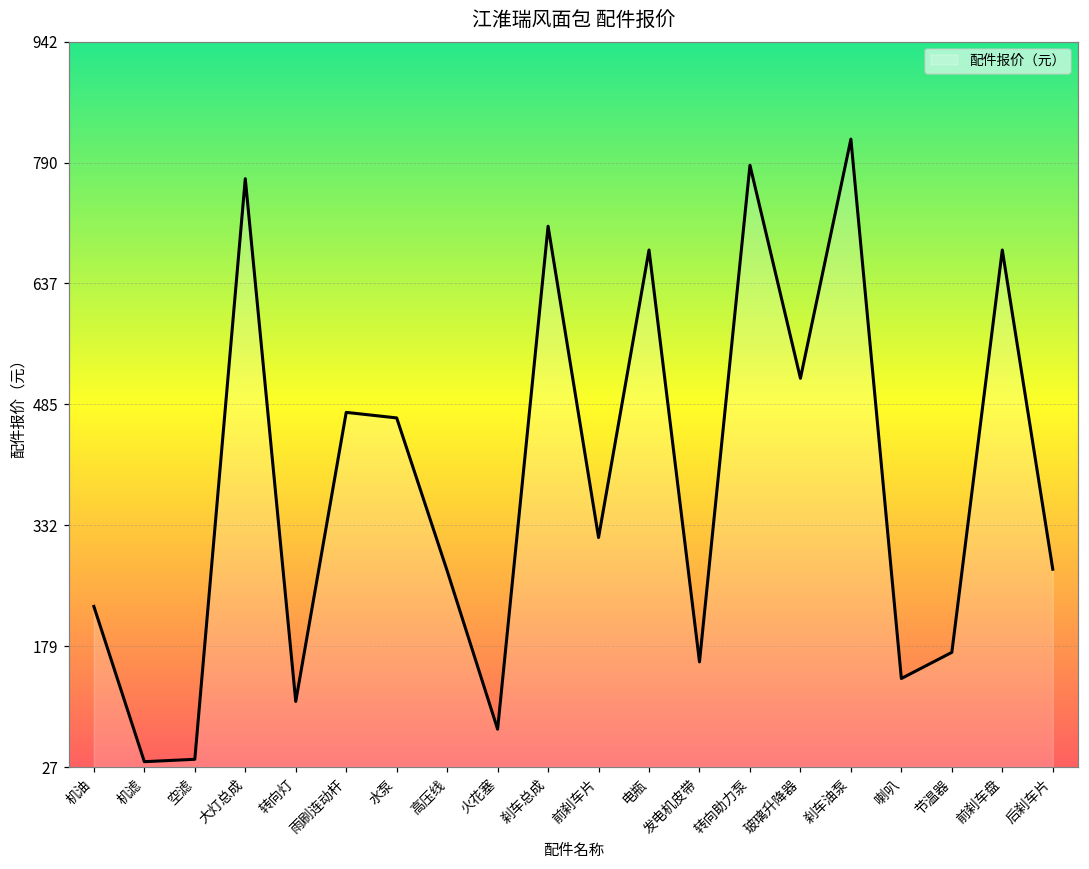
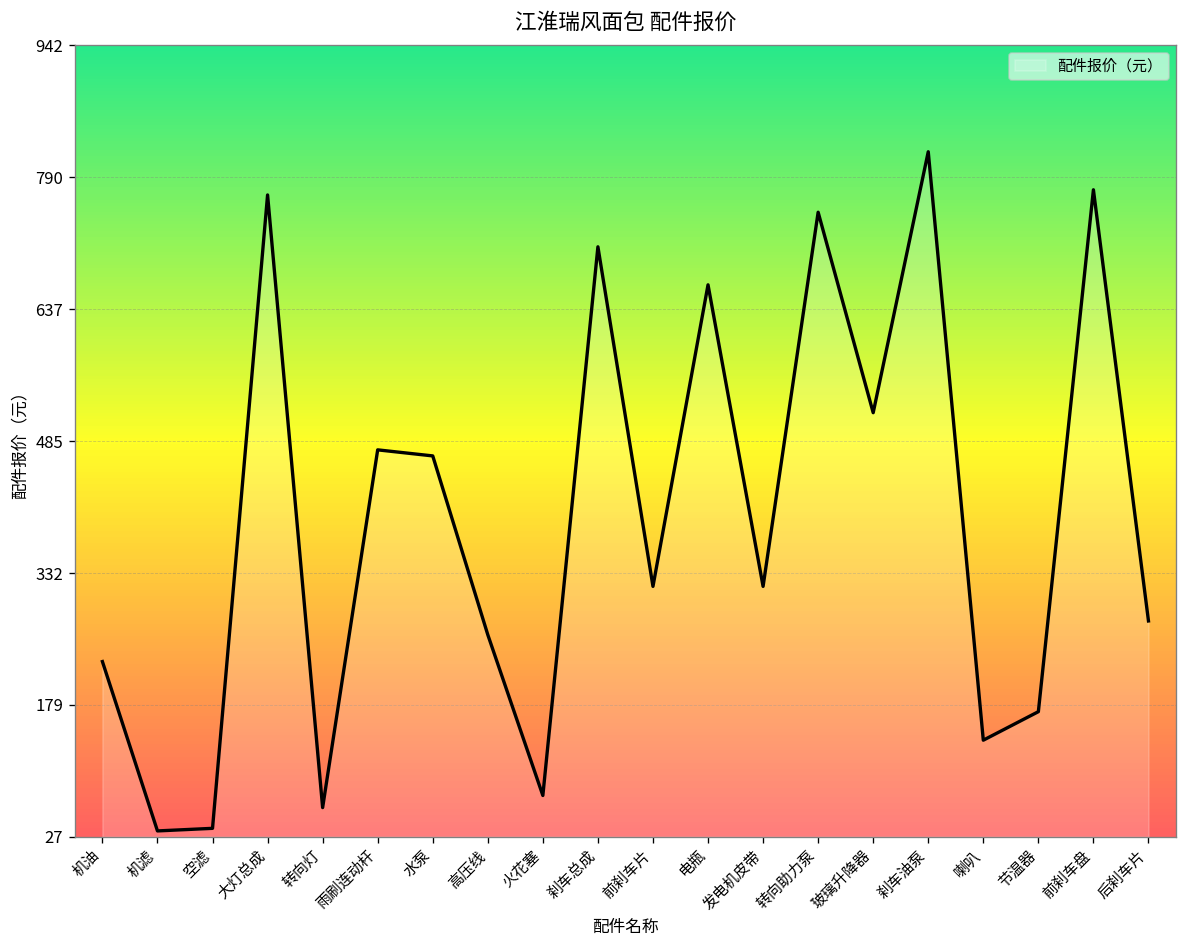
  {
    "机油": 230,
    "机滤": 30,
    "空滤": 40,
    "大灯总成": 770,
-   "转向灯": 110,
+   "转向灯": 60,
    "雨刷连动杆": 470,
    "水泵": 470,
-   "高压线": 270,
+   "高压线": 260,
    "火花塞": 70,
    "刹车总成": 710,
    "前刹车片": 320,
-   "电瓶": 680,
-   "发电机皮带": 160,
-   "转向助力泵": 790,
+   "电瓶": 670,
+   "发电机皮带": 320,
+   "转向助力泵": 750,
    "玻璃升降器": 520,
    "刹车油泵": 820,
    "喇叭": 140,
    "节温器": 170,
-   "前刹车盘": 680,
+   "前刹车盘": 780,
    "后刹车片": 280
  }
